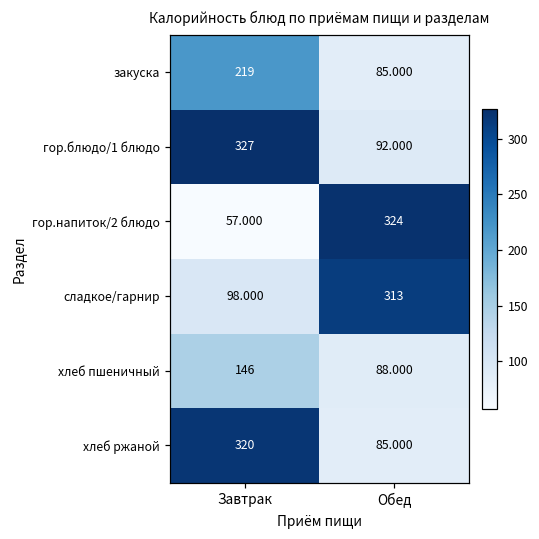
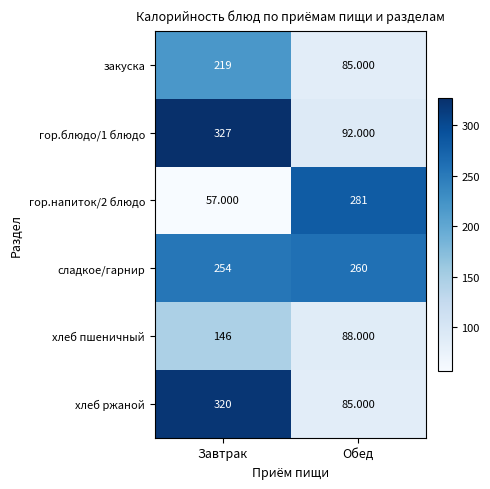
  {
    "закуска": {
      "Завтрак": 219,
      "Обед": 85.000
    },
    "гор.блюдо/1 блюдо": {
      "Завтрак": 327,
      "Обед": 92.000
    },
    "гор.напиток/2 блюдо": {
      "Завтрак": 57.000,
-     "Обед": 324
+     "Обед": 281
    },
    "сладкое/гарнир": {
-     "Завтрак": 98.000,
-     "Обед": 313
+     "Завтрак": 254,
+     "Обед": 260
    },
    "хлеб пшеничный": {
      "Завтрак": 146,
      "Обед": 88.000
    },
    "хлеб ржаной": {
      "Завтрак": 320,
      "Обед": 85.000
    }
  }
